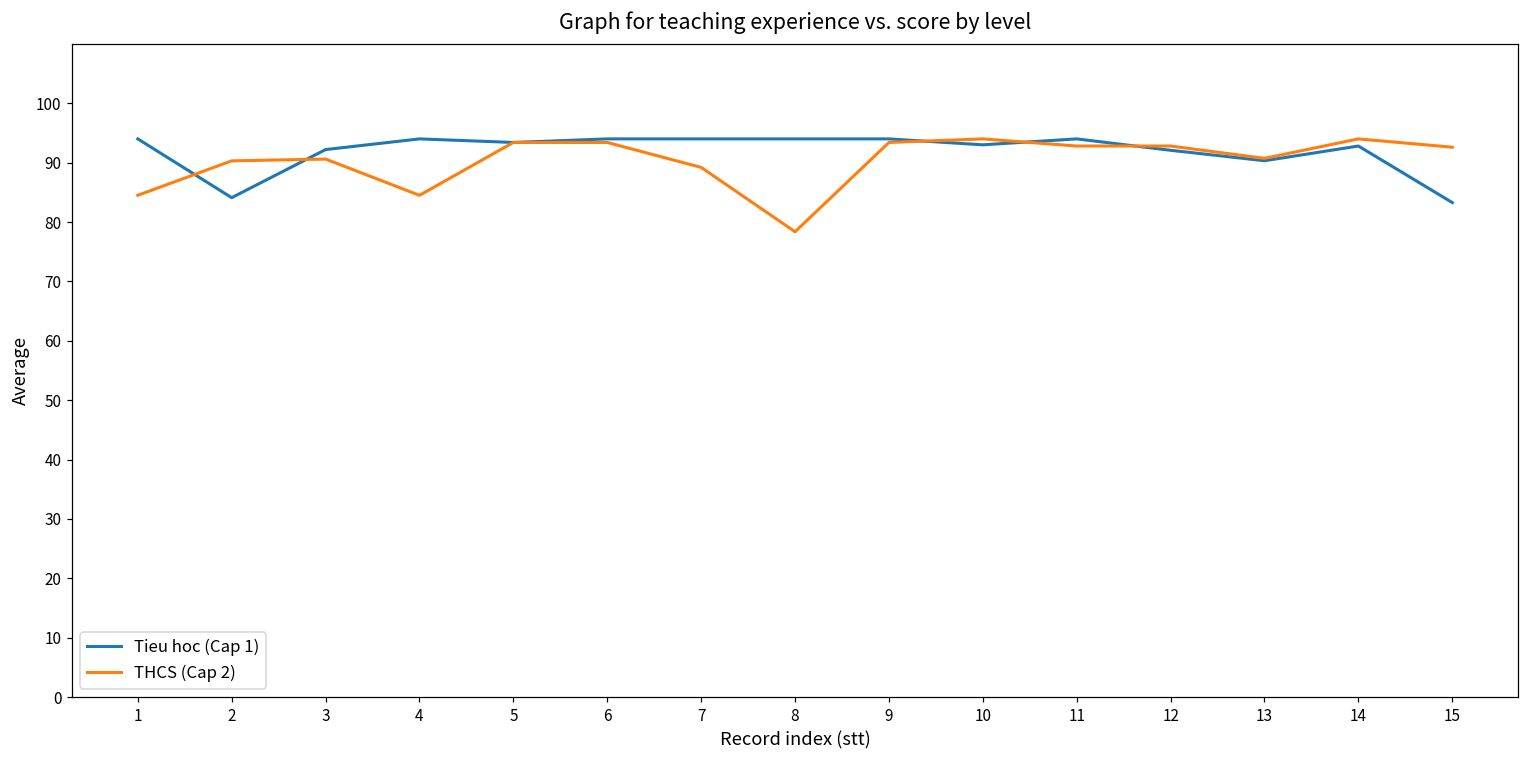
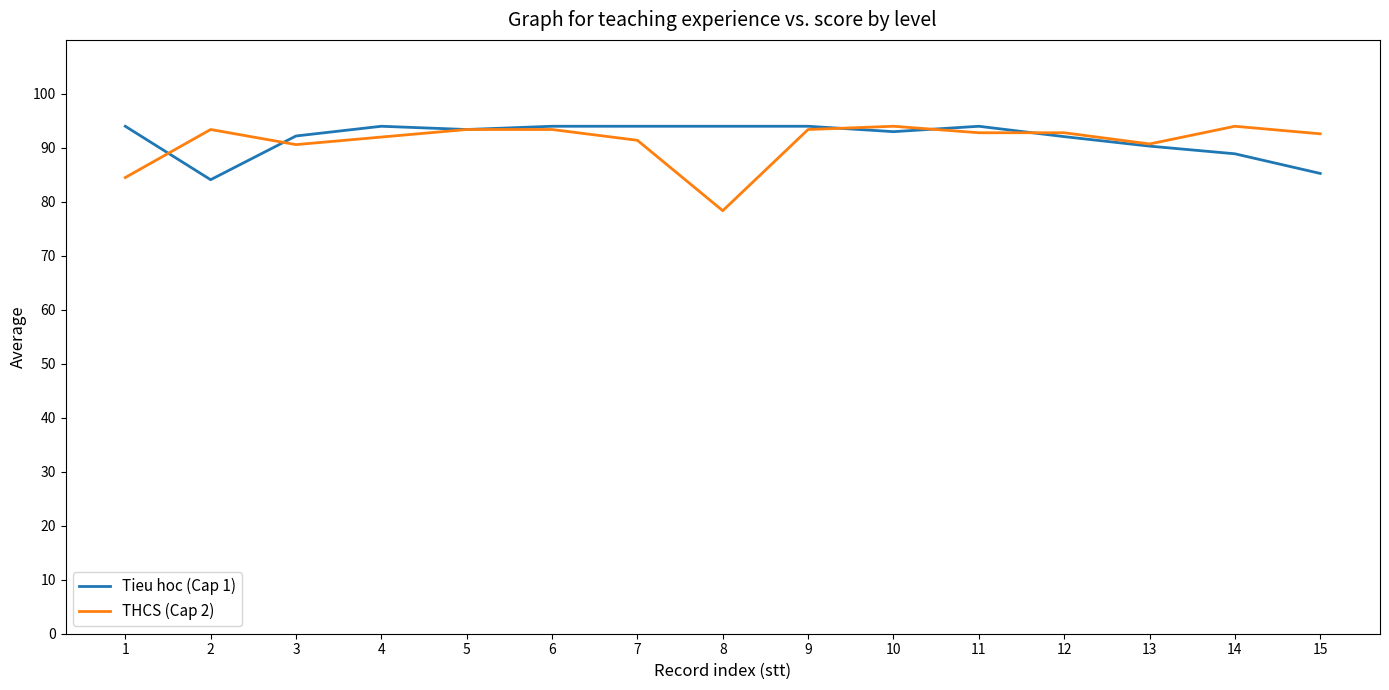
  {
    "Tieu hoc (Cap 1)": {
      "1": 94,
      "2": 84,
      "3": 92,
      "4": 94,
      "6": 94,
      "7": 94,
      "8": 94,
      "9": 94,
      "10": 93,
      "11": 94,
      "12": 92,
-     "14": 93,
-     "15": 83
+     "14": 89,
+     "15": 85
    },
    "THCS (Cap 2)": {
      "1": 85,
-     "2": 90,
+     "2": 93,
      "3": 91,
-     "4": 85,
+     "4": 92,
      "6": 93,
-     "7": 89,
+     "7": 91,
      "8": 78,
      "9": 93,
      "10": 94,
      "11": 93,
      "12": 93,
      "14": 94,
      "15": 93
    }
  }
